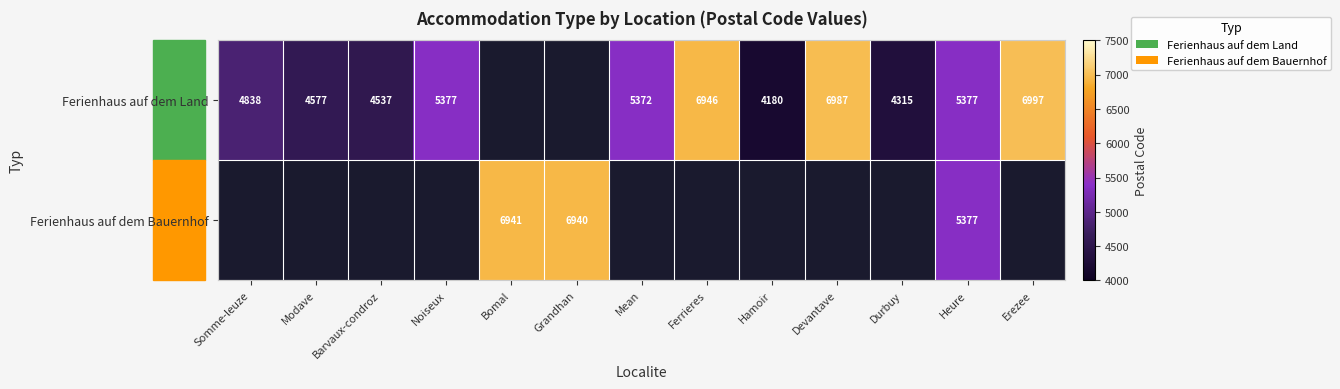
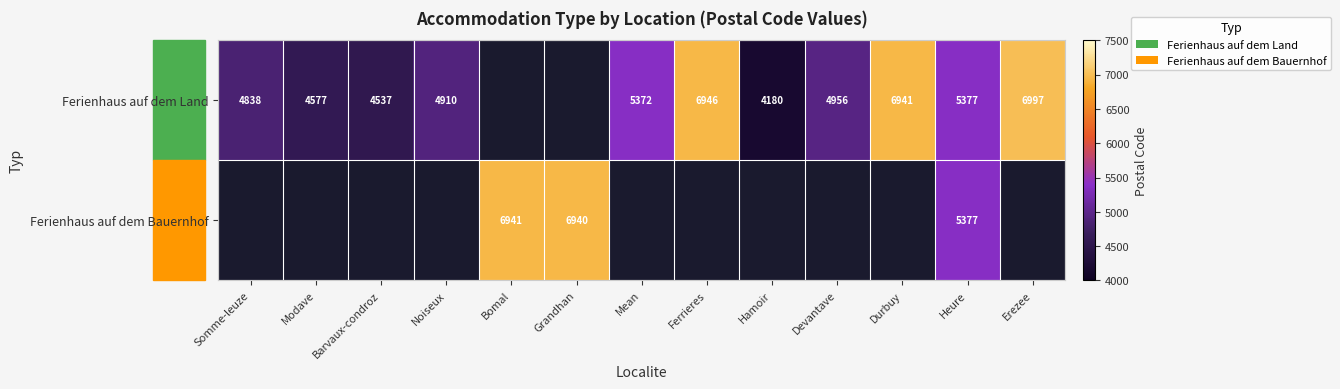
  {
    "Ferienhaus auf dem Land": {
      "Somme-leuze": 4838,
      "Modave": 4577,
      "Barvaux-condroz": 4537,
-     "Noiseux": 5377,
+     "Noiseux": 4910,
      "Mean": 5372,
      "Ferrieres": 6946,
      "Hamoir": 4180,
-     "Devantave": 6987,
-     "Durbuy": 4315,
+     "Devantave": 4956,
+     "Durbuy": 6941,
      "Heure": 5377,
      "Erezee": 6997
    },
    "Ferienhaus auf dem Bauernhof": {
      "Bomal": 6941,
      "Grandhan": 6940,
      "Heure": 5377
    }
  }
